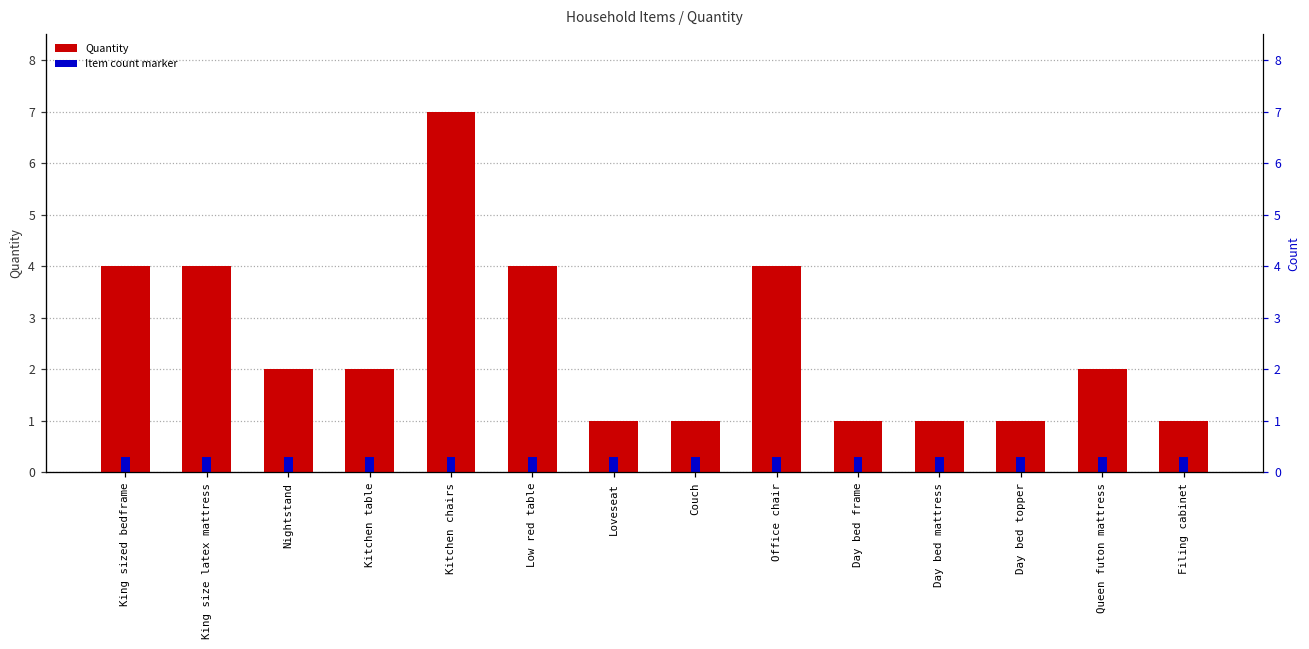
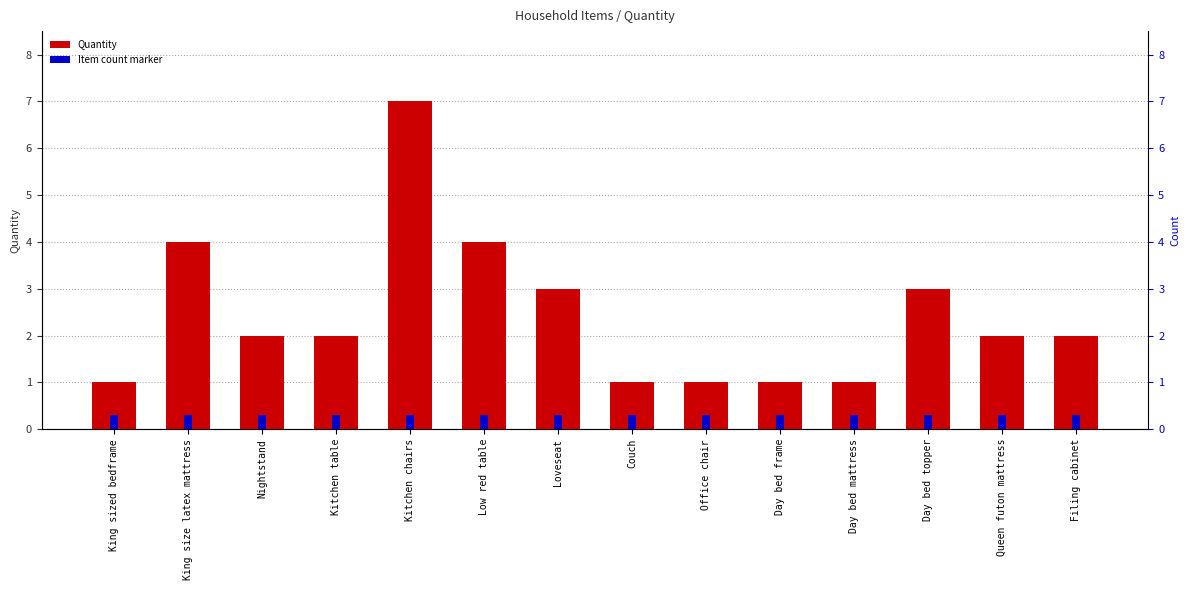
  {
    "Quantity": {
-     "King sized bedframe": 4,
+     "King sized bedframe": 1,
      "King size latex mattress": 4,
      "Nightstand": 2,
      "Kitchen table": 2,
      "Kitchen chairs": 7,
      "Low red table": 4,
-     "Loveseat": 1,
+     "Loveseat": 3,
      "Couch": 1,
-     "Office chair": 4,
+     "Office chair": 1,
      "Day bed frame": 1,
      "Day bed mattress": 1,
-     "Day bed topper": 1,
+     "Day bed topper": 3,
      "Queen futon mattress": 2,
-     "Filing cabinet": 1
+     "Filing cabinet": 2
    }
  }
